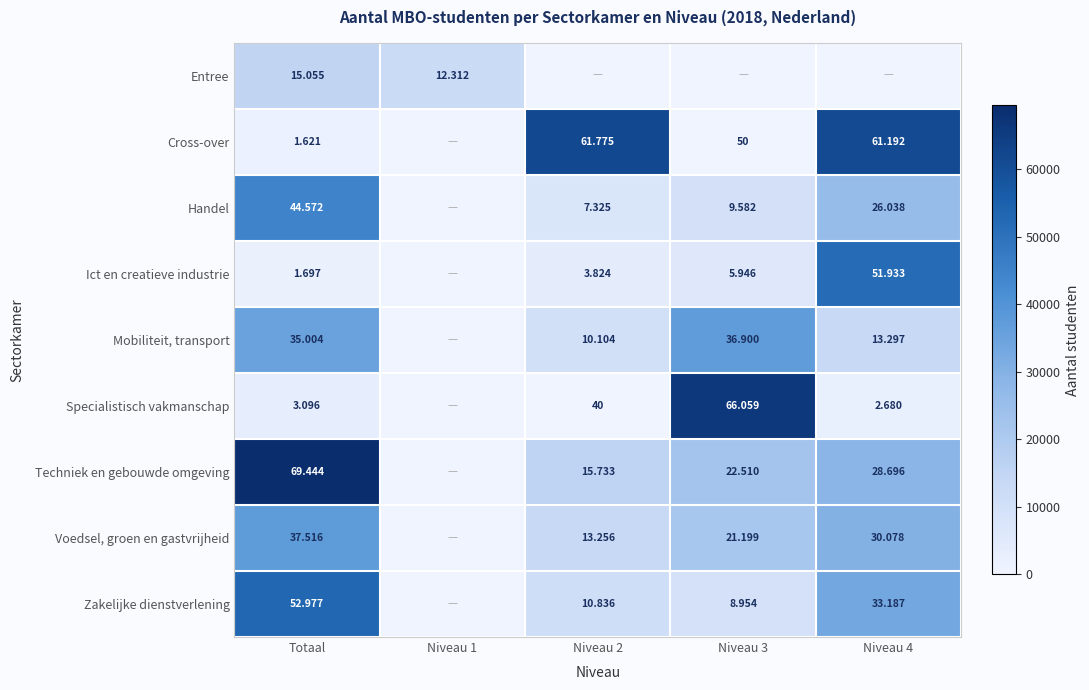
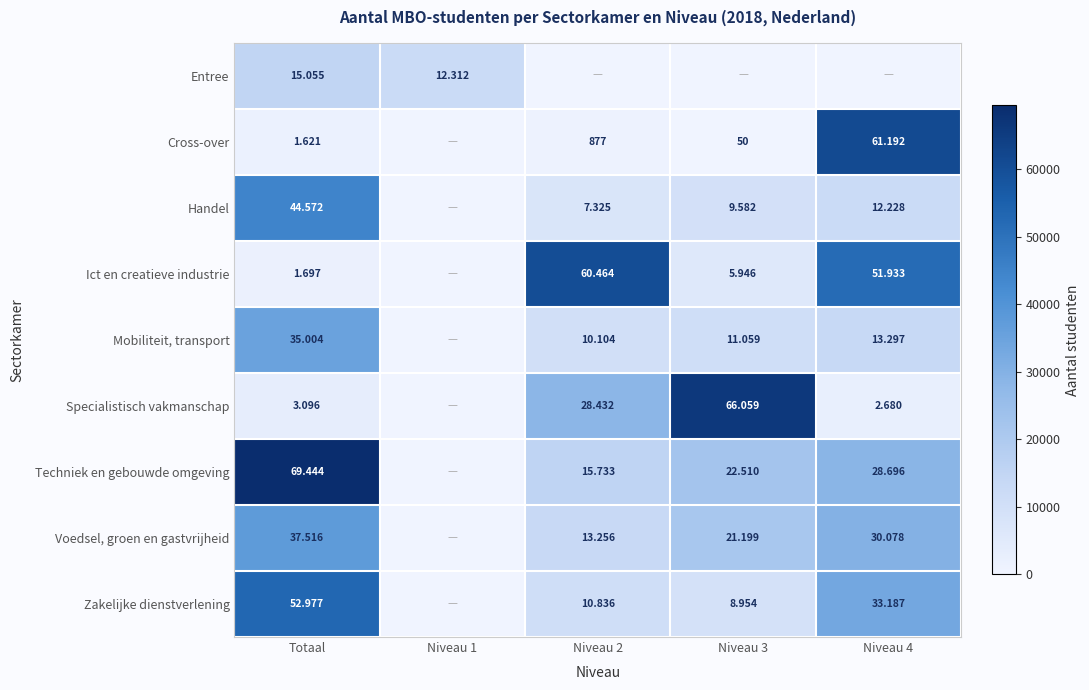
  {
    "Entree": {
      "Totaal": 15.055,
      "Niveau 1": 12.312
    },
    "Cross-over": {
      "Totaal": 1.621,
-     "Niveau 2": 61.775,
+     "Niveau 2": 877,
      "Niveau 3": 50,
      "Niveau 4": 61.192
    },
    "Handel": {
      "Totaal": 44.572,
      "Niveau 2": 7.325,
      "Niveau 3": 9.582,
-     "Niveau 4": 26.038
+     "Niveau 4": 12.228
    },
    "Ict en creatieve industrie": {
      "Totaal": 1.697,
-     "Niveau 2": 3.824,
+     "Niveau 2": 60.464,
      "Niveau 3": 5.946,
      "Niveau 4": 51.933
    },
    "Mobiliteit, transport": {
      "Totaal": 35.004,
      "Niveau 2": 10.104,
-     "Niveau 3": 36.900,
+     "Niveau 3": 11.059,
      "Niveau 4": 13.297
    },
    "Specialistisch vakmanschap": {
      "Totaal": 3.096,
-     "Niveau 2": 40,
+     "Niveau 2": 28.432,
      "Niveau 3": 66.059,
      "Niveau 4": 2.680
    },
    "Techniek en gebouwde omgeving": {
      "Totaal": 69.444,
      "Niveau 2": 15.733,
      "Niveau 3": 22.510,
      "Niveau 4": 28.696
    },
    "Voedsel, groen en gastvrijheid": {
      "Totaal": 37.516,
      "Niveau 2": 13.256,
      "Niveau 3": 21.199,
      "Niveau 4": 30.078
    },
    "Zakelijke dienstverlening": {
      "Totaal": 52.977,
      "Niveau 2": 10.836,
      "Niveau 3": 8.954,
      "Niveau 4": 33.187
    }
  }
